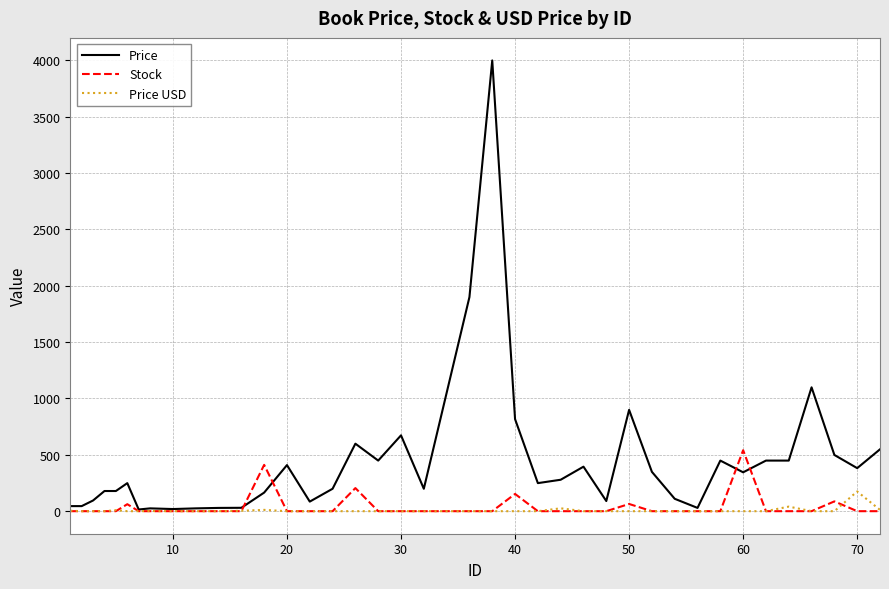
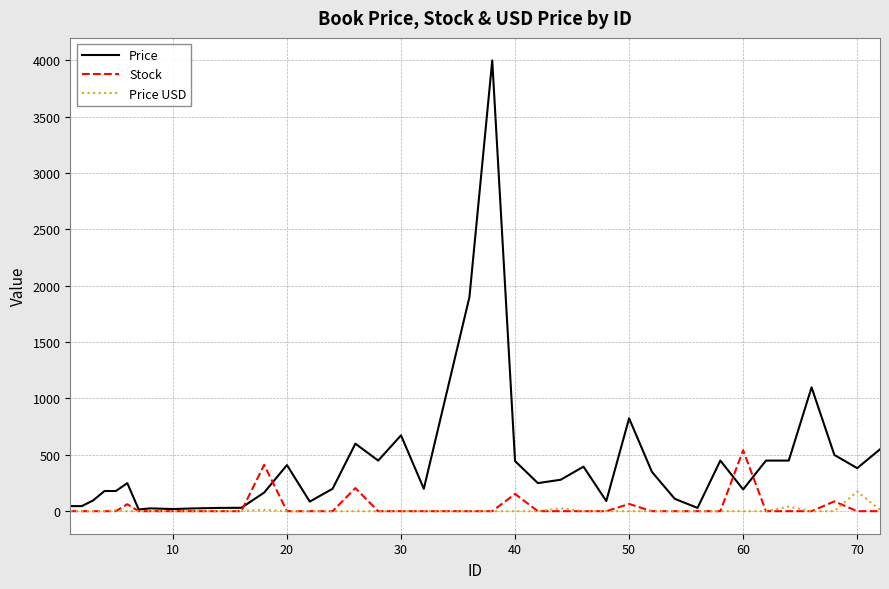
  {
    "Price": {
      "20": 410,
      "30": 670,
-     "40": 820,
-     "50": 900,
-     "60": 350,
+     "40": 450,
+     "50": 820,
+     "60": 190,
      "70": 380
    },
    "Stock": {
      "40": 150,
      "50": 60,
      "60": 540,
      "70": 0
    },
    "Price USD": {
      "40": 0,
      "50": 0,
      "60": 0,
      "70": 180
    }
  }
